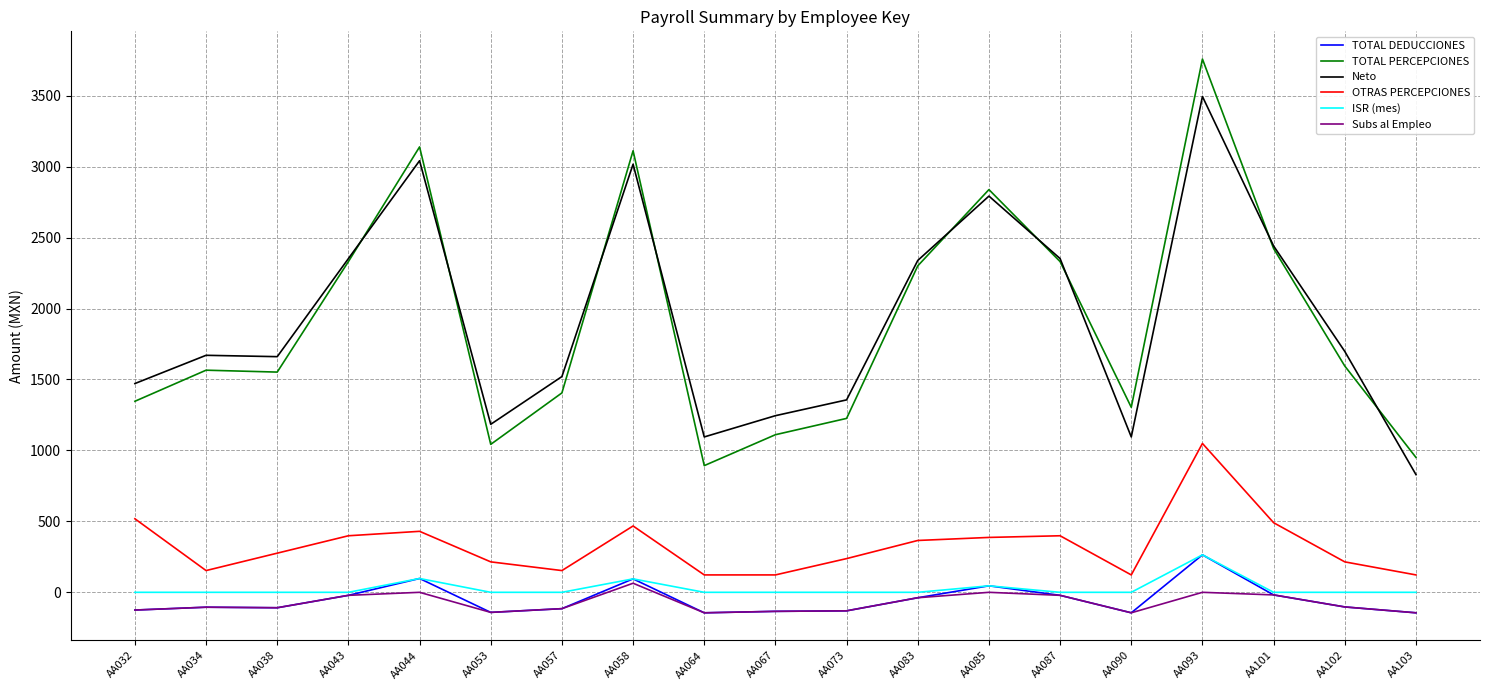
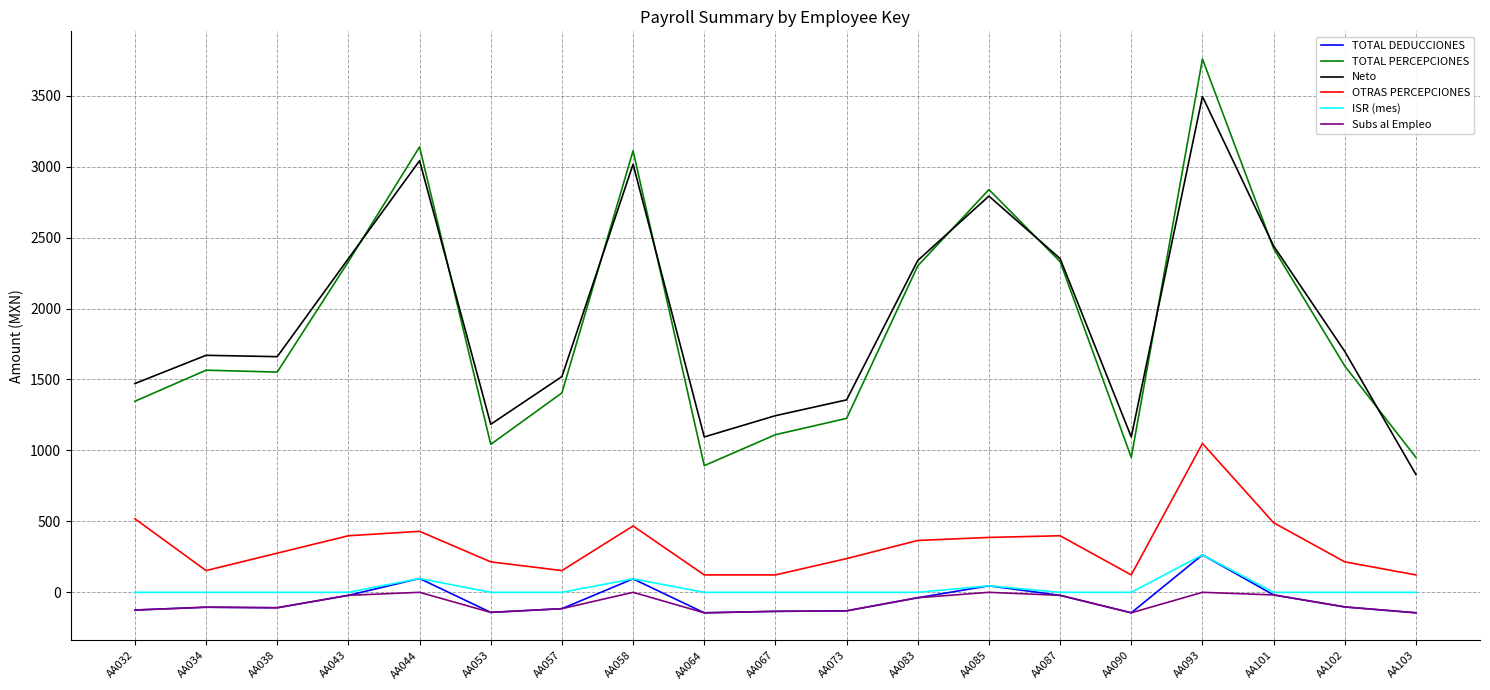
  {
    "TOTAL PERCEPCIONES": {
      "AA032": 1350,
      "AA034": 1570,
      "AA038": 1550,
      "AA043": 2330,
      "AA044": 3140,
      "AA053": 1040,
      "AA057": 1410,
      "AA058": 3110,
      "AA064": 890,
      "AA067": 1110,
      "AA073": 1230,
      "AA083": 2300,
      "AA085": 2840,
      "AA087": 2330,
-     "AA090": 1300,
+     "AA090": 950,
      "AA093": 3760,
      "AA101": 2420,
      "AA102": 1590,
      "AA103": 950
    },
    "Neto": {
      "AA032": 1470,
      "AA034": 1670,
      "AA038": 1660,
      "AA043": 2350,
      "AA044": 3040,
      "AA053": 1180,
      "AA057": 1520,
      "AA058": 3020,
      "AA064": 1090,
      "AA067": 1240,
      "AA073": 1360,
      "AA083": 2340,
      "AA085": 2790,
      "AA087": 2350,
      "AA090": 1090,
      "AA093": 3490,
      "AA101": 2440,
      "AA102": 1700,
      "AA103": 830
    },
    "OTRAS PERCEPCIONES": {
      "AA032": 520,
      "AA034": 150,
      "AA038": 280,
      "AA043": 400,
      "AA044": 430,
      "AA053": 210,
      "AA057": 150,
      "AA058": 470,
      "AA064": 120,
      "AA067": 120,
      "AA073": 240,
      "AA083": 370,
      "AA085": 390,
      "AA087": 400,
      "AA090": 120,
      "AA093": 1050,
      "AA101": 490,
      "AA102": 210,
      "AA103": 120
    },
    "ISR (mes)": {
      "AA032": 0,
      "AA034": 0,
      "AA038": 0,
      "AA043": 0,
      "AA053": 0,
      "AA057": 0,
      "AA064": 0,
      "AA067": 0,
      "AA073": 0,
      "AA083": 0,
      "AA087": 0,
      "AA090": 0,
      "AA101": 0,
      "AA102": 0,
      "AA103": 0
    },
    "Subs al Empleo": {
      "AA044": 0,
-     "AA058": 60,
+     "AA058": 0,
      "AA085": 0,
      "AA093": 0
    }
  }
